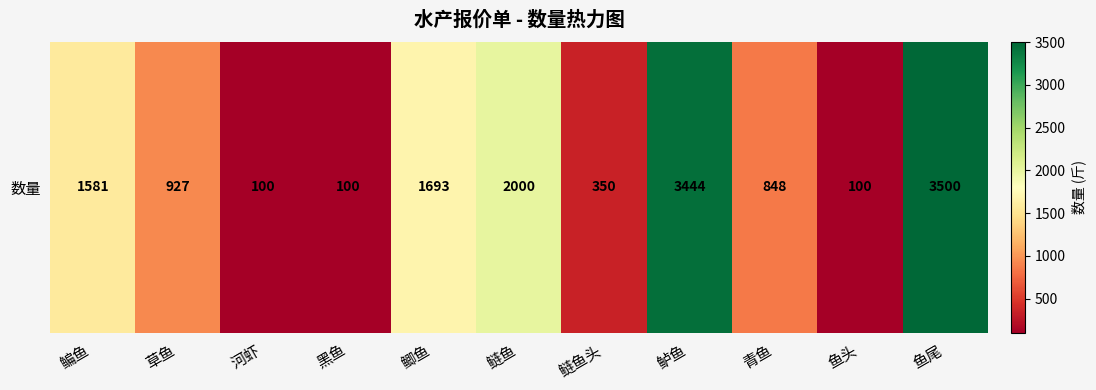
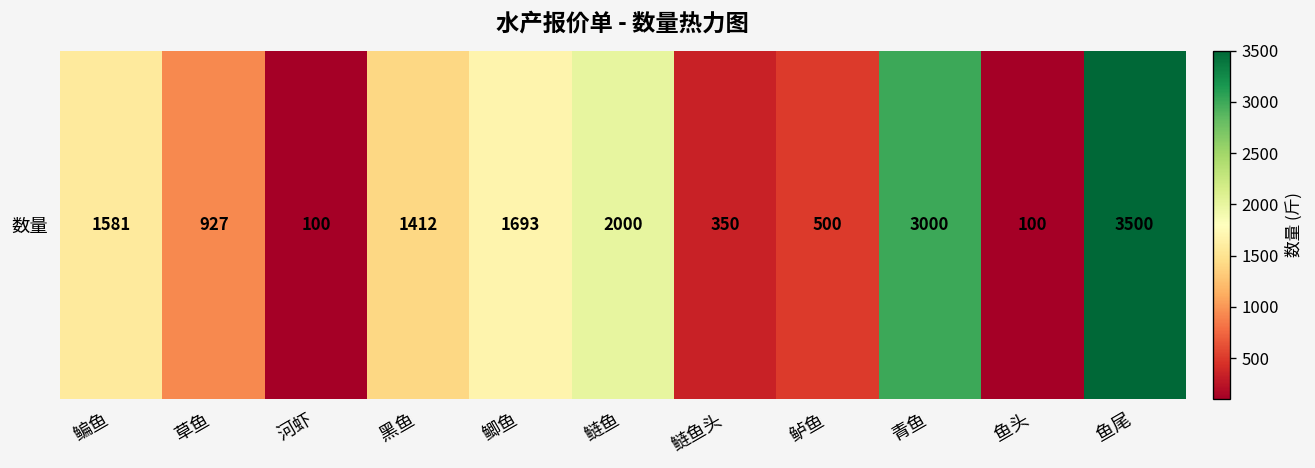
  {
    "数量": {
      "鳊鱼": 1581,
      "草鱼": 927,
      "河虾": 100,
-     "黑鱼": 100,
+     "黑鱼": 1412,
      "鲫鱼": 1693,
      "鲢鱼": 2000,
      "鲢鱼头": 350,
-     "鲈鱼": 3444,
-     "青鱼": 848,
+     "鲈鱼": 500,
+     "青鱼": 3000,
      "鱼头": 100,
      "鱼尾": 3500
    }
  }
